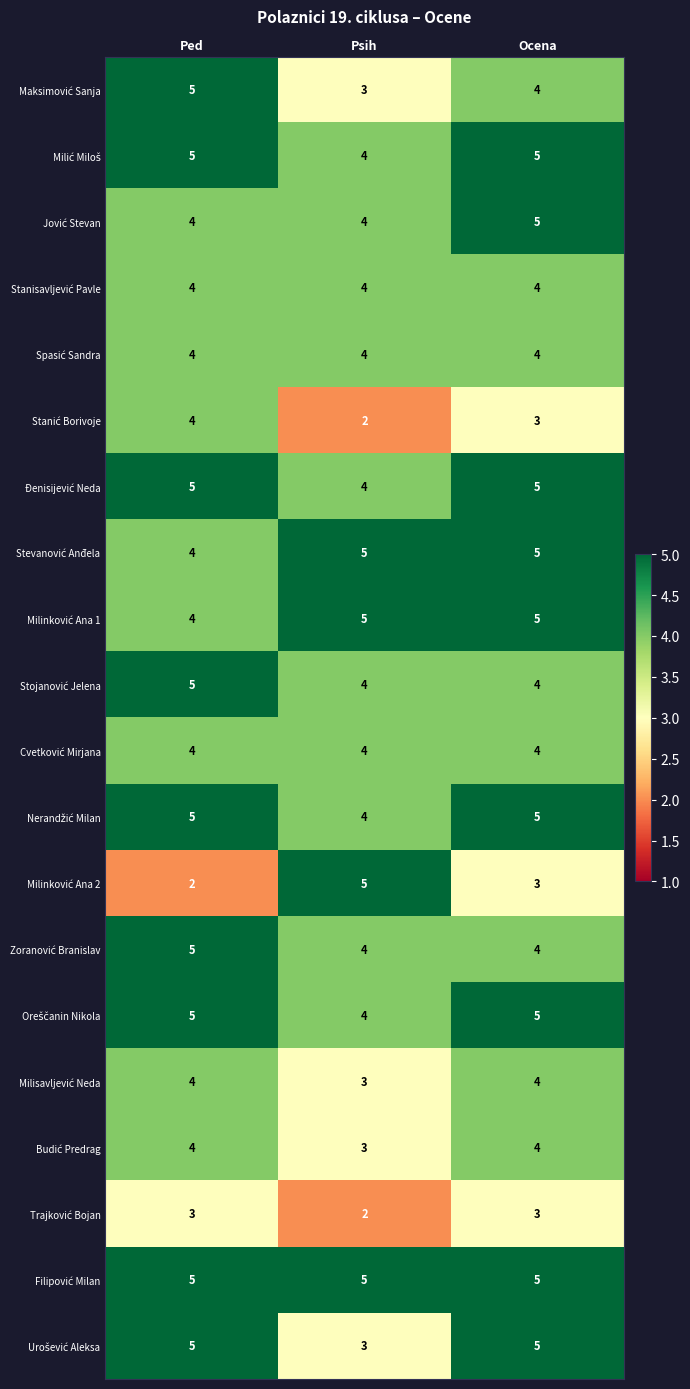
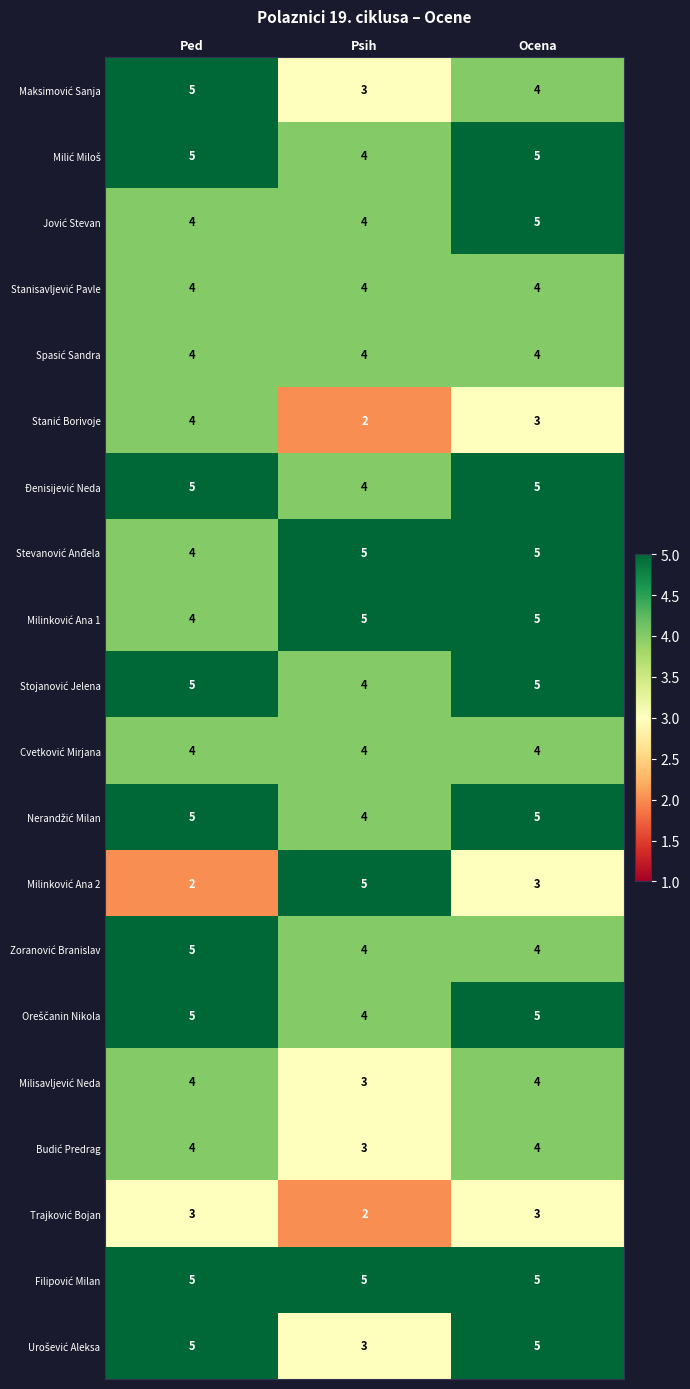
  {
    "Maksimović Sanja": {
      "Ped": 5,
      "Psih": 3,
      "Ocena": 4
    },
    "Milić Miloš": {
      "Ped": 5,
      "Psih": 4,
      "Ocena": 5
    },
    "Jović Stevan": {
      "Ped": 4,
      "Psih": 4,
      "Ocena": 5
    },
    "Stanisavljević Pavle": {
      "Ped": 4,
      "Psih": 4,
      "Ocena": 4
    },
    "Spasić Sandra": {
      "Ped": 4,
      "Psih": 4,
      "Ocena": 4
    },
    "Stanić Borivoje": {
      "Ped": 4,
      "Psih": 2,
      "Ocena": 3
    },
    "Đenisijević Neda": {
      "Ped": 5,
      "Psih": 4,
      "Ocena": 5
    },
    "Stevanović Anđela": {
      "Ped": 4,
      "Psih": 5,
      "Ocena": 5
    },
    "Milinković Ana 1": {
      "Ped": 4,
      "Psih": 5,
      "Ocena": 5
    },
    "Stojanović Jelena": {
      "Ped": 5,
      "Psih": 4,
-     "Ocena": 4
+     "Ocena": 5
    },
    "Cvetković Mirjana": {
      "Ped": 4,
      "Psih": 4,
      "Ocena": 4
    },
    "Nerandžić Milan": {
      "Ped": 5,
      "Psih": 4,
      "Ocena": 5
    },
    "Milinković Ana 2": {
      "Ped": 2,
      "Psih": 5,
      "Ocena": 3
    },
    "Zoranović Branislav": {
      "Ped": 5,
      "Psih": 4,
      "Ocena": 4
    },
    "Oreščanin Nikola": {
      "Ped": 5,
      "Psih": 4,
      "Ocena": 5
    },
    "Milisavljević Neda": {
      "Ped": 4,
      "Psih": 3,
      "Ocena": 4
    },
    "Budić Predrag": {
      "Ped": 4,
      "Psih": 3,
      "Ocena": 4
    },
    "Trajković Bojan": {
      "Ped": 3,
      "Psih": 2,
      "Ocena": 3
    },
    "Filipović Milan": {
      "Ped": 5,
      "Psih": 5,
      "Ocena": 5
    },
    "Urošević Aleksa": {
      "Ped": 5,
      "Psih": 3,
      "Ocena": 5
    }
  }
